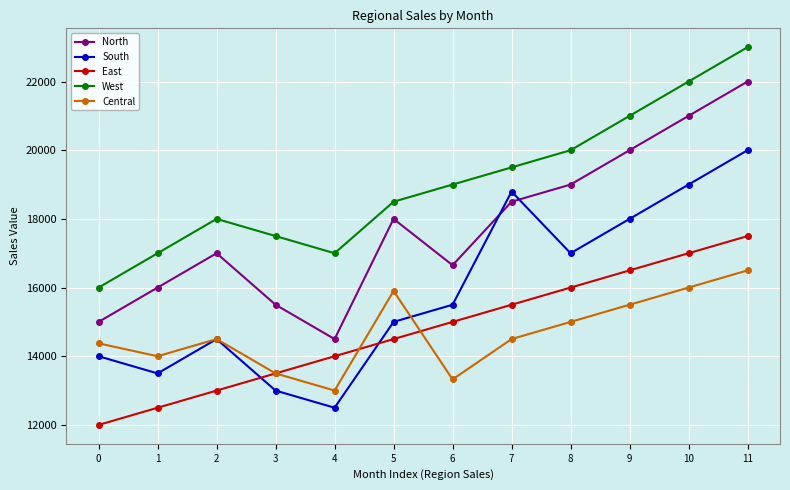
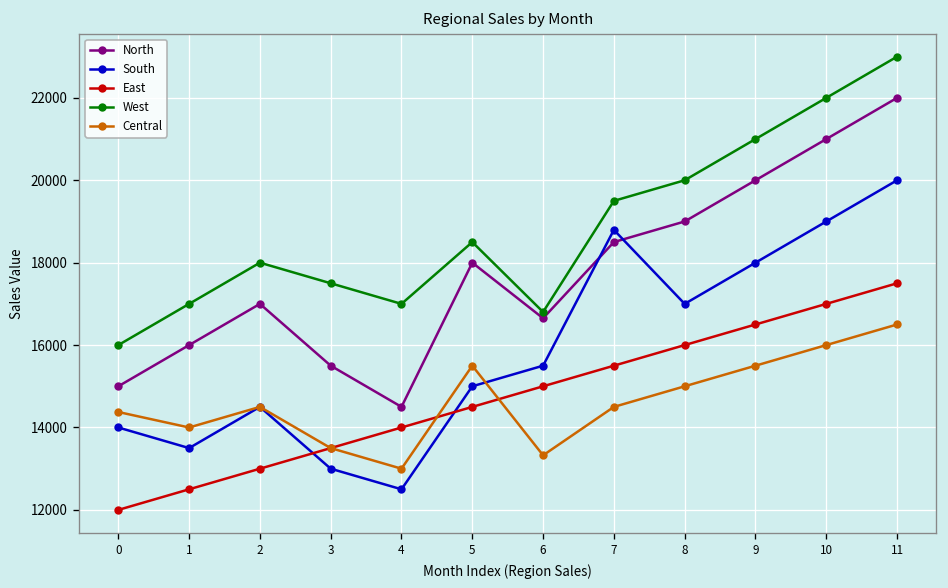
  {
    "North": {
      "0": 15000,
      "1": 16000,
      "2": 17000,
      "3": 15500,
      "4": 14500,
      "5": 18000,
      "6": 16700,
      "7": 18500,
      "8": 19000,
      "9": 20000,
      "10": 21000,
      "11": 22000
    },
    "South": {
      "0": 14000,
      "1": 13500,
      "3": 13000,
      "4": 12500,
      "5": 15000,
      "6": 15500,
      "7": 18800,
      "8": 17000,
      "9": 18000,
      "10": 19000,
      "11": 20000
    },
    "East": {
      "0": 12000,
      "1": 12500,
      "2": 13000,
      "4": 14000,
      "5": 14500,
      "6": 15000,
      "7": 15500,
      "8": 16000,
      "9": 16500,
      "10": 17000,
      "11": 17500
    },
    "West": {
      "0": 16000,
      "1": 17000,
      "2": 18000,
      "3": 17500,
      "4": 17000,
      "5": 18500,
-     "6": 19000,
+     "6": 16800,
      "7": 19500,
      "8": 20000,
      "9": 21000,
      "10": 22000,
      "11": 23000
    },
    "Central": {
      "0": 14400,
      "1": 14000,
      "4": 13000,
-     "5": 15900,
+     "5": 15500,
      "6": 13300,
      "7": 14500,
      "8": 15000,
      "9": 15500,
      "10": 16000,
      "11": 16500
    }
  }
